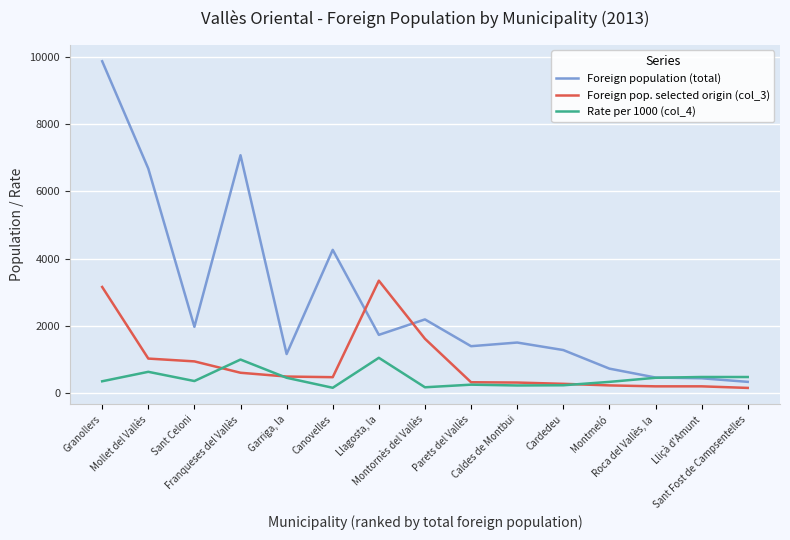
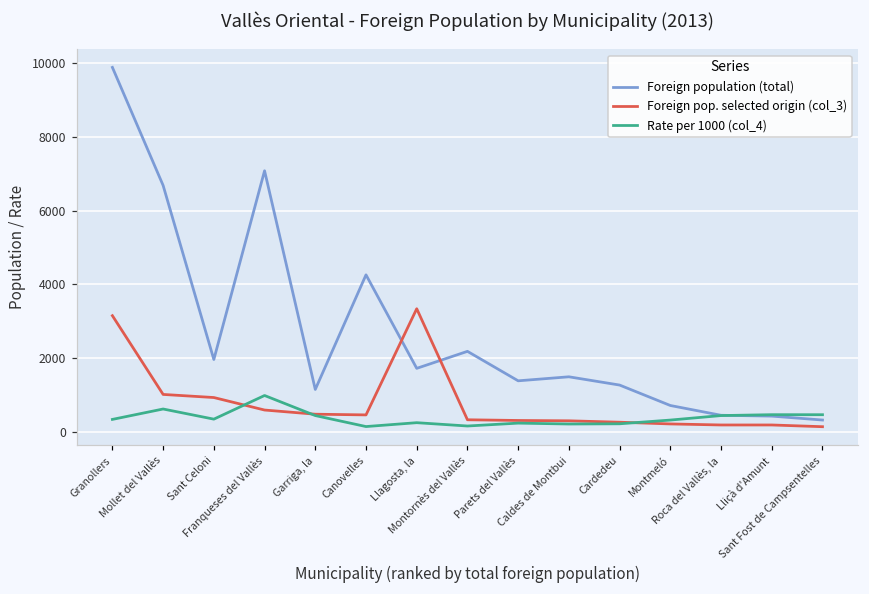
  {
    "Foreign population (total)": {
      "Granollers": 9900,
      "Mollet del Vallès": 6700,
      "Sant Celoni": 2000,
      "Franqueses del Vallès": 7100,
      "Garriga, la": 1200,
      "Canovelles": 4300,
      "Llagosta, la": 1700,
      "Montornès del Vallès": 2200,
      "Parets del Vallès": 1400,
      "Caldes de Montbui": 1500,
      "Cardedeu": 1300,
      "Montmeló": 700,
      "Sant Fost de Campsentelles": 300
    },
    "Foreign pop. selected origin (col_3)": {
      "Granollers": 3200,
      "Mollet del Vallès": 1000,
      "Sant Celoni": 900,
      "Franqueses del Vallès": 600,
      "Canovelles": 500,
      "Llagosta, la": 3300,
-     "Montornès del Vallès": 1600,
+     "Montornès del Vallès": 300,
      "Caldes de Montbui": 300,
      "Montmeló": 200,
      "Roca del Vallès, la": 200,
      "Lliçà d'Amunt": 200,
      "Sant Fost de Campsentelles": 100
    },
    "Rate per 1000 (col_4)": {
      "Granollers": 300,
      "Mollet del Vallès": 600,
      "Sant Celoni": 300,
      "Franqueses del Vallès": 1000,
      "Canovelles": 100,
-     "Llagosta, la": 1000,
+     "Llagosta, la": 300,
      "Montornès del Vallès": 200,
      "Caldes de Montbui": 200,
      "Montmeló": 300,
      "Sant Fost de Campsentelles": 500
    }
  }
